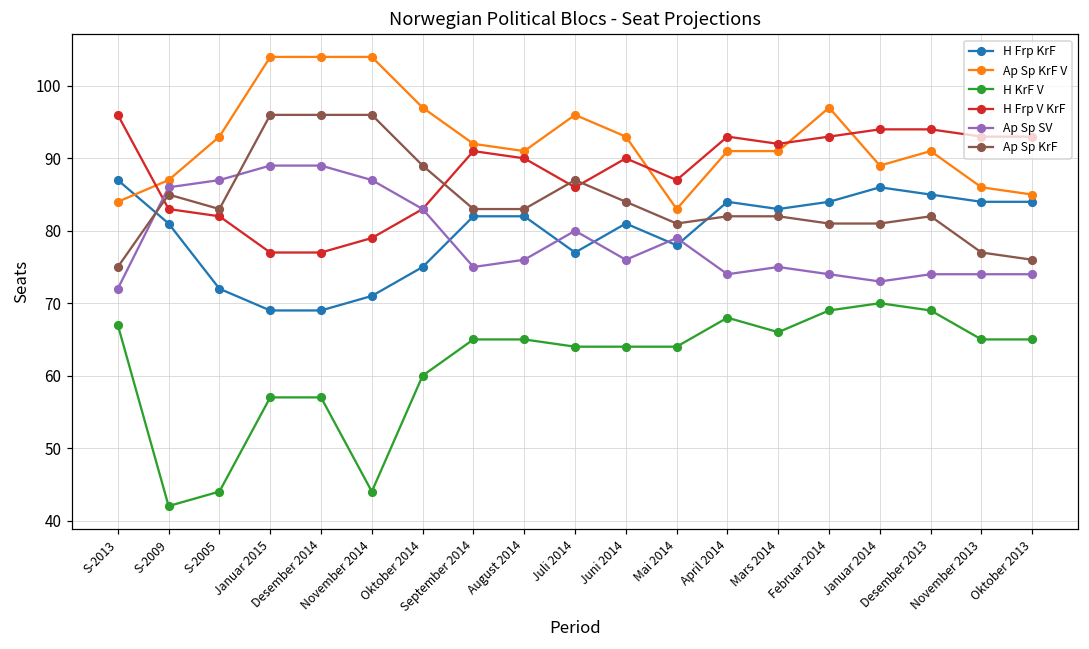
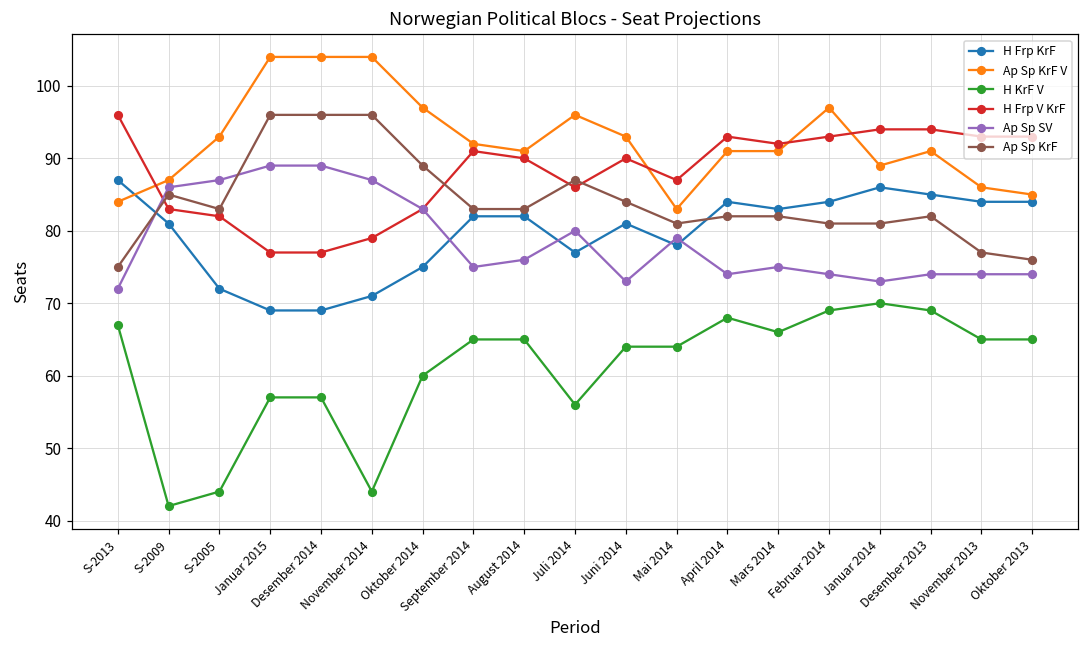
  {
    "H Frp KrF": {
      "S-2013": 87,
      "S-2009": 81,
      "S-2005": 72,
      "Januar 2015": 69,
      "Desember 2014": 69,
      "November 2014": 71,
      "Oktober 2014": 75,
      "September 2014": 82,
      "August 2014": 82,
      "Juli 2014": 77,
      "Juni 2014": 81,
      "Mai 2014": 78,
      "April 2014": 84,
      "Mars 2014": 83,
      "Februar 2014": 84,
      "Januar 2014": 86,
      "Desember 2013": 85,
      "November 2013": 84,
      "Oktober 2013": 84
    },
    "Ap Sp KrF V": {
      "S-2013": 84,
      "S-2009": 87,
      "S-2005": 93,
      "Januar 2015": 104,
      "Desember 2014": 104,
      "November 2014": 104,
      "Oktober 2014": 97,
      "September 2014": 92,
      "August 2014": 91,
      "Juli 2014": 96,
      "Juni 2014": 93,
      "Mai 2014": 83,
      "April 2014": 91,
      "Mars 2014": 91,
      "Februar 2014": 97,
      "Januar 2014": 89,
      "Desember 2013": 91,
      "November 2013": 86,
      "Oktober 2013": 85
    },
    "H KrF V": {
      "S-2013": 67,
      "S-2009": 42,
      "S-2005": 44,
      "Januar 2015": 57,
      "Desember 2014": 57,
      "November 2014": 44,
      "Oktober 2014": 60,
      "September 2014": 65,
      "August 2014": 65,
-     "Juli 2014": 64,
+     "Juli 2014": 56,
      "Juni 2014": 64,
      "Mai 2014": 64,
      "April 2014": 68,
      "Mars 2014": 66,
      "Februar 2014": 69,
      "Januar 2014": 70,
      "Desember 2013": 69,
      "November 2013": 65,
      "Oktober 2013": 65
    },
    "H Frp V KrF": {
      "S-2013": 96,
      "S-2009": 83,
      "S-2005": 82,
      "Januar 2015": 77,
      "Desember 2014": 77,
      "November 2014": 79,
      "September 2014": 91,
      "August 2014": 90,
      "Juli 2014": 86,
      "Juni 2014": 90,
      "Mai 2014": 87,
      "April 2014": 93,
      "Mars 2014": 92,
      "Februar 2014": 93,
      "Januar 2014": 94,
      "Desember 2013": 94
    },
    "Ap Sp SV": {
      "S-2013": 72,
      "S-2009": 86,
      "S-2005": 87,
      "Januar 2015": 89,
      "Desember 2014": 89,
      "November 2014": 87,
      "September 2014": 75,
      "August 2014": 76,
      "Juli 2014": 80,
-     "Juni 2014": 76,
+     "Juni 2014": 73,
      "Mai 2014": 79,
      "April 2014": 74,
      "Mars 2014": 75,
      "Februar 2014": 74,
      "Januar 2014": 73,
      "Desember 2013": 74,
      "November 2013": 74,
      "Oktober 2013": 74
    },
    "Ap Sp KrF": {
      "S-2013": 75,
      "S-2009": 85,
      "S-2005": 83,
      "Januar 2015": 96,
      "Desember 2014": 96,
      "November 2014": 96,
      "Oktober 2014": 89,
      "September 2014": 83,
      "August 2014": 83,
      "Juli 2014": 87,
      "Juni 2014": 84,
      "Mai 2014": 81,
      "April 2014": 82,
      "Mars 2014": 82,
      "Februar 2014": 81,
      "Januar 2014": 81,
      "Desember 2013": 82,
      "November 2013": 77,
      "Oktober 2013": 76
    }
  }
